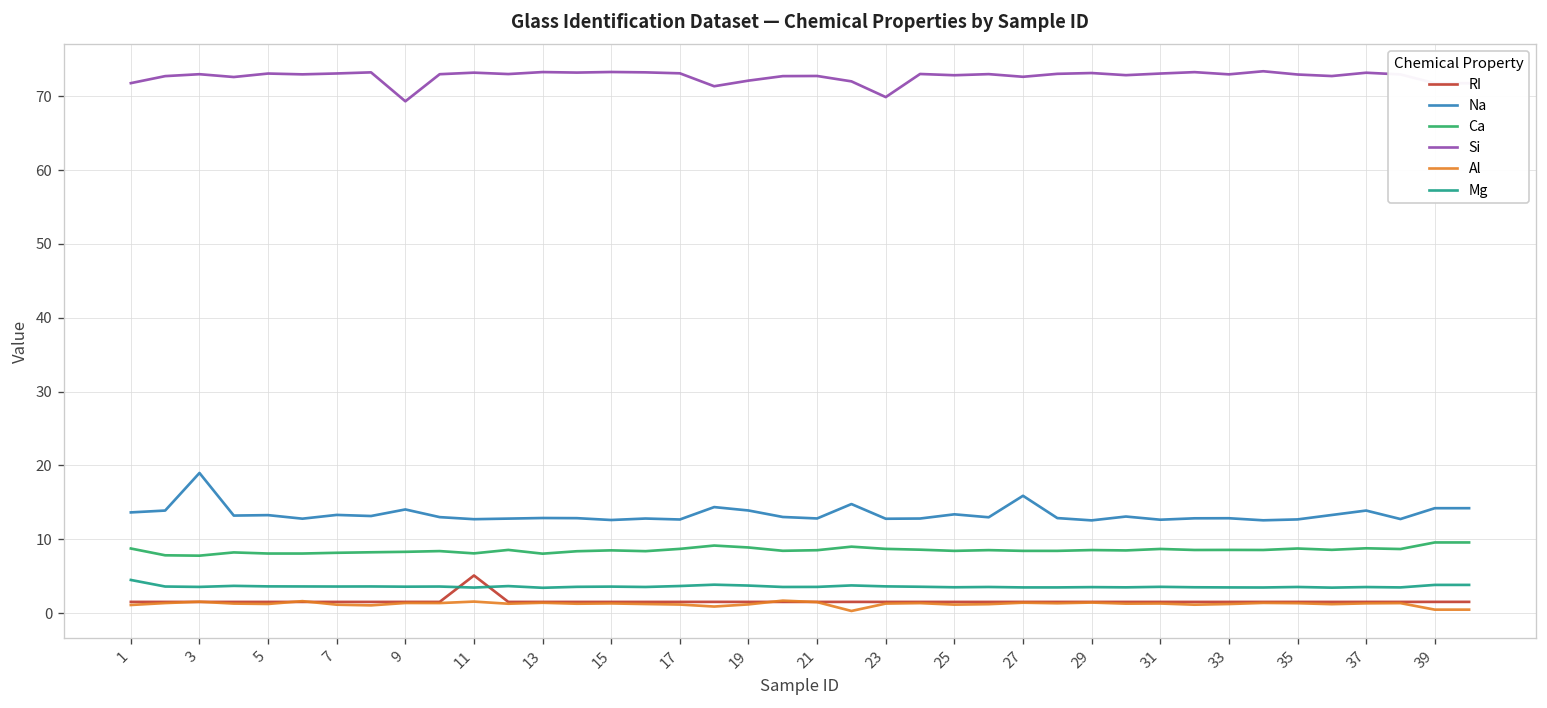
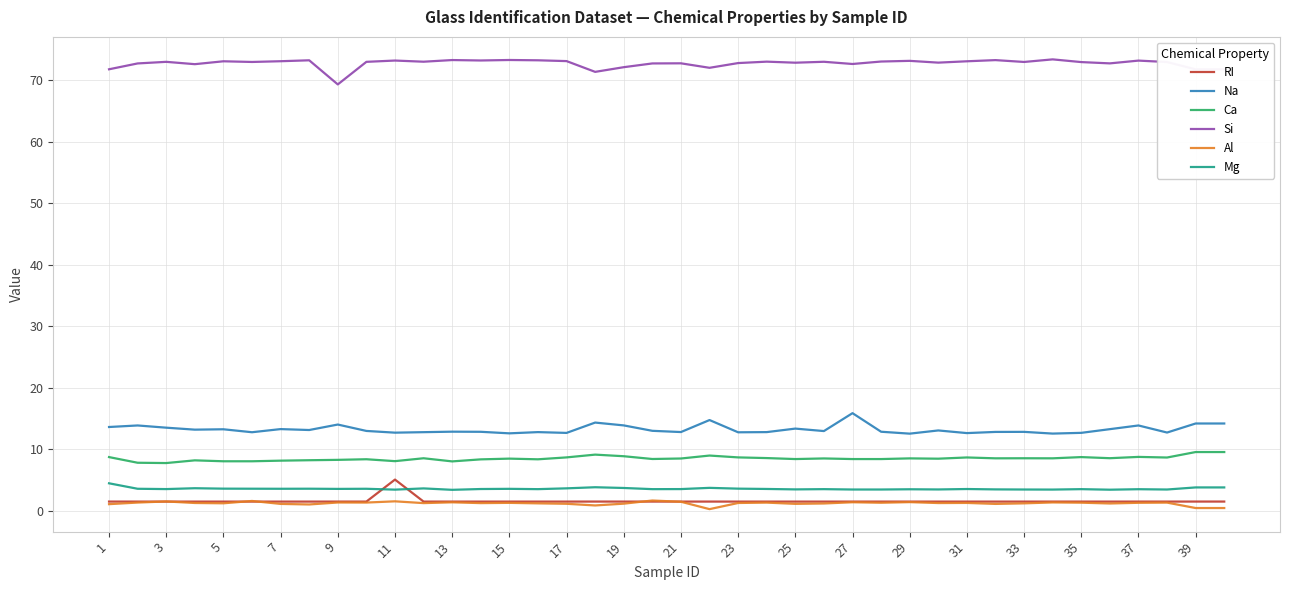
  {
    "RI": {
      "1": 2,
      "11": 5,
      "39": 2
    },
    "Na": {
      "1": 14,
-     "3": 19,
+     "3": 14,
      "5": 13,
      "7": 13,
      "9": 14,
      "11": 13,
      "13": 13,
      "15": 13,
      "17": 13,
      "19": 14,
      "21": 13,
      "23": 13,
      "25": 13,
      "27": 16,
      "29": 13,
      "31": 13,
      "33": 13,
      "35": 13,
      "37": 14,
      "39": 14
    },
    "Si": {
      "1": 72,
      "3": 73,
      "5": 73,
      "7": 73,
      "9": 69,
      "11": 73,
      "13": 73,
      "15": 73,
      "17": 73,
      "19": 72,
      "21": 73,
-     "23": 70,
+     "23": 73,
      "25": 73,
      "27": 73,
      "29": 73,
      "31": 73,
      "33": 73,
      "35": 73,
      "37": 73
    },
    "Al": {
      "1": 1,
      "11": 2,
      "39": 0
    }
  }
